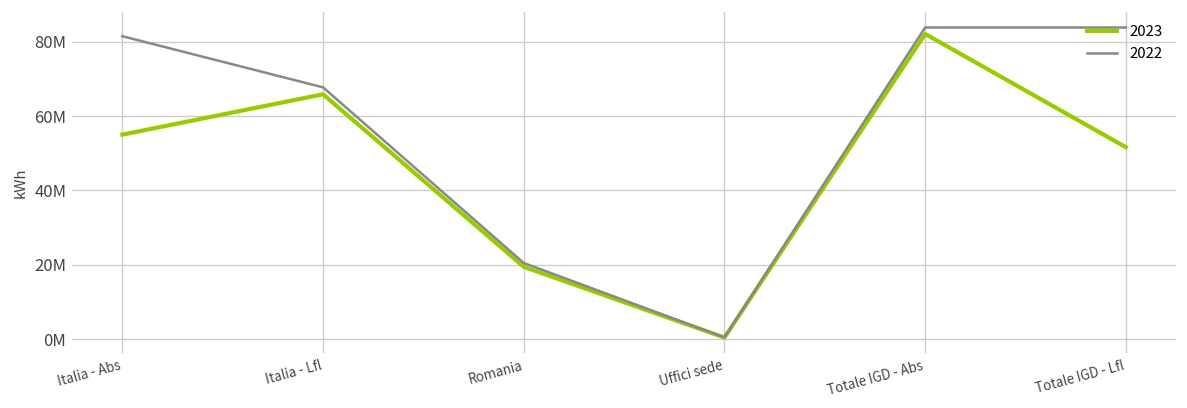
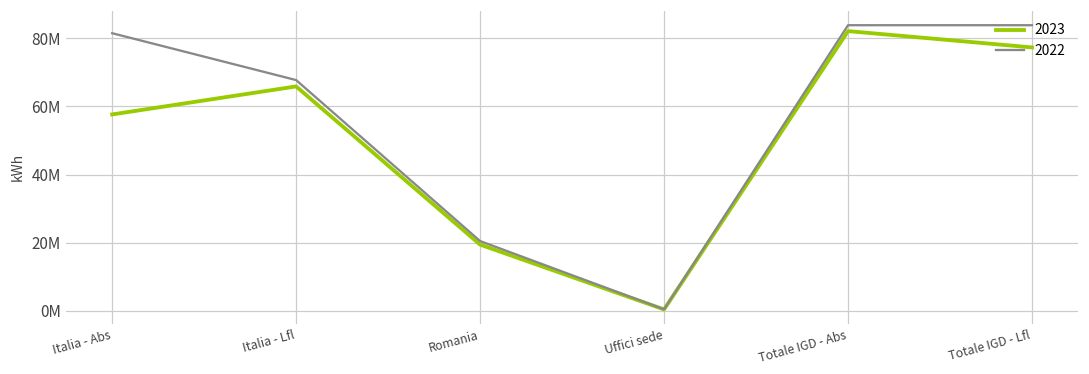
  {
    "2023": {
-     "Italia - Abs": 55000000,
+     "Italia - Abs": 58000000,
      "Italia - Lfl": 66000000,
      "Romania": 19000000,
      "Totale IGD - Abs": 82000000,
-     "Totale IGD - Lfl": 52000000
+     "Totale IGD - Lfl": 77000000
    },
    "2022": {
      "Italia - Abs": 81000000,
      "Italia - Lfl": 68000000,
      "Romania": 20000000,
      "Totale IGD - Abs": 84000000,
      "Totale IGD - Lfl": 84000000
    }
  }
